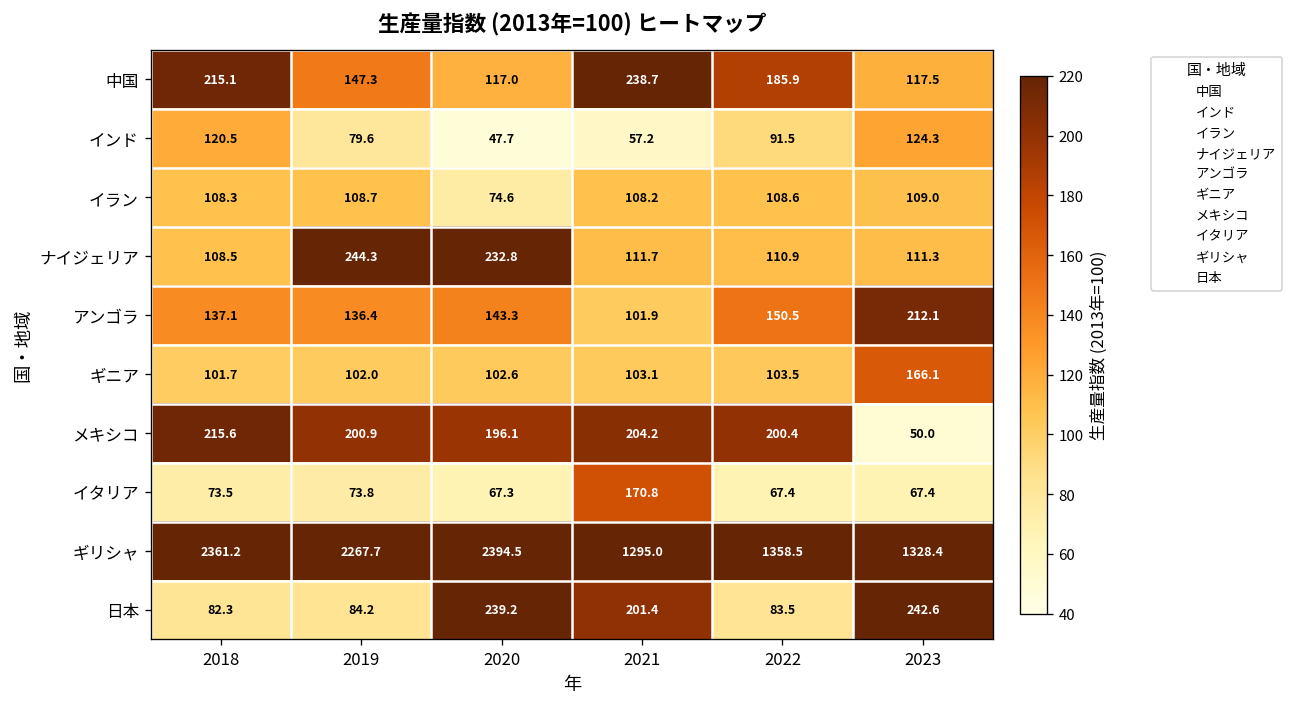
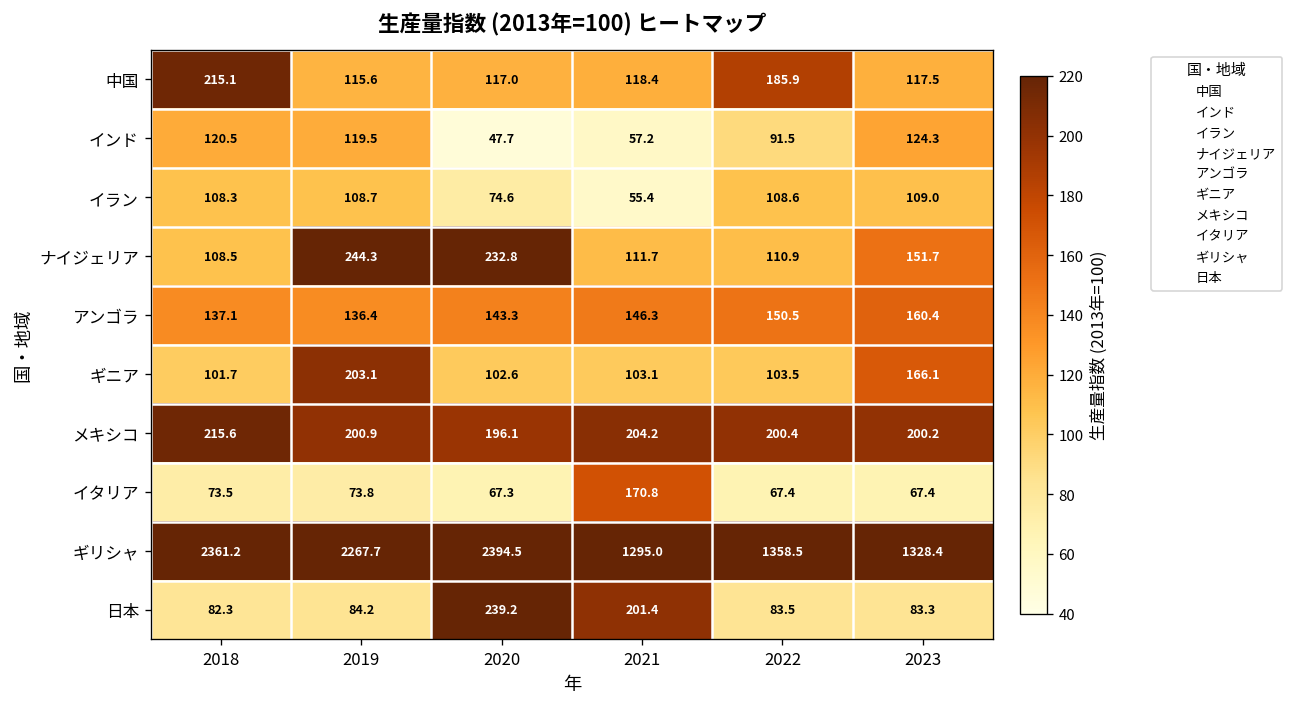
  {
    "中国": {
      "2018": 215.1,
-     "2019": 147.3,
+     "2019": 115.6,
      "2020": 117.0,
-     "2021": 238.7,
+     "2021": 118.4,
      "2022": 185.9,
      "2023": 117.5
    },
    "インド": {
      "2018": 120.5,
-     "2019": 79.6,
+     "2019": 119.5,
      "2020": 47.7,
      "2021": 57.2,
      "2022": 91.5,
      "2023": 124.3
    },
    "イラン": {
      "2018": 108.3,
      "2019": 108.7,
      "2020": 74.6,
-     "2021": 108.2,
+     "2021": 55.4,
      "2022": 108.6,
      "2023": 109.0
    },
    "ナイジェリア": {
      "2018": 108.5,
      "2019": 244.3,
      "2020": 232.8,
      "2021": 111.7,
      "2022": 110.9,
-     "2023": 111.3
+     "2023": 151.7
    },
    "アンゴラ": {
      "2018": 137.1,
      "2019": 136.4,
      "2020": 143.3,
-     "2021": 101.9,
+     "2021": 146.3,
      "2022": 150.5,
-     "2023": 212.1
+     "2023": 160.4
    },
    "ギニア": {
      "2018": 101.7,
-     "2019": 102.0,
+     "2019": 203.1,
      "2020": 102.6,
      "2021": 103.1,
      "2022": 103.5,
      "2023": 166.1
    },
    "メキシコ": {
      "2018": 215.6,
      "2019": 200.9,
      "2020": 196.1,
      "2021": 204.2,
      "2022": 200.4,
-     "2023": 50.0
+     "2023": 200.2
    },
    "イタリア": {
      "2018": 73.5,
      "2019": 73.8,
      "2020": 67.3,
      "2021": 170.8,
      "2022": 67.4,
      "2023": 67.4
    },
    "ギリシャ": {
      "2018": 2361.2,
      "2019": 2267.7,
      "2020": 2394.5,
      "2021": 1295.0,
      "2022": 1358.5,
      "2023": 1328.4
    },
    "日本": {
      "2018": 82.3,
      "2019": 84.2,
      "2020": 239.2,
      "2021": 201.4,
      "2022": 83.5,
-     "2023": 242.6
+     "2023": 83.3
    }
  }
